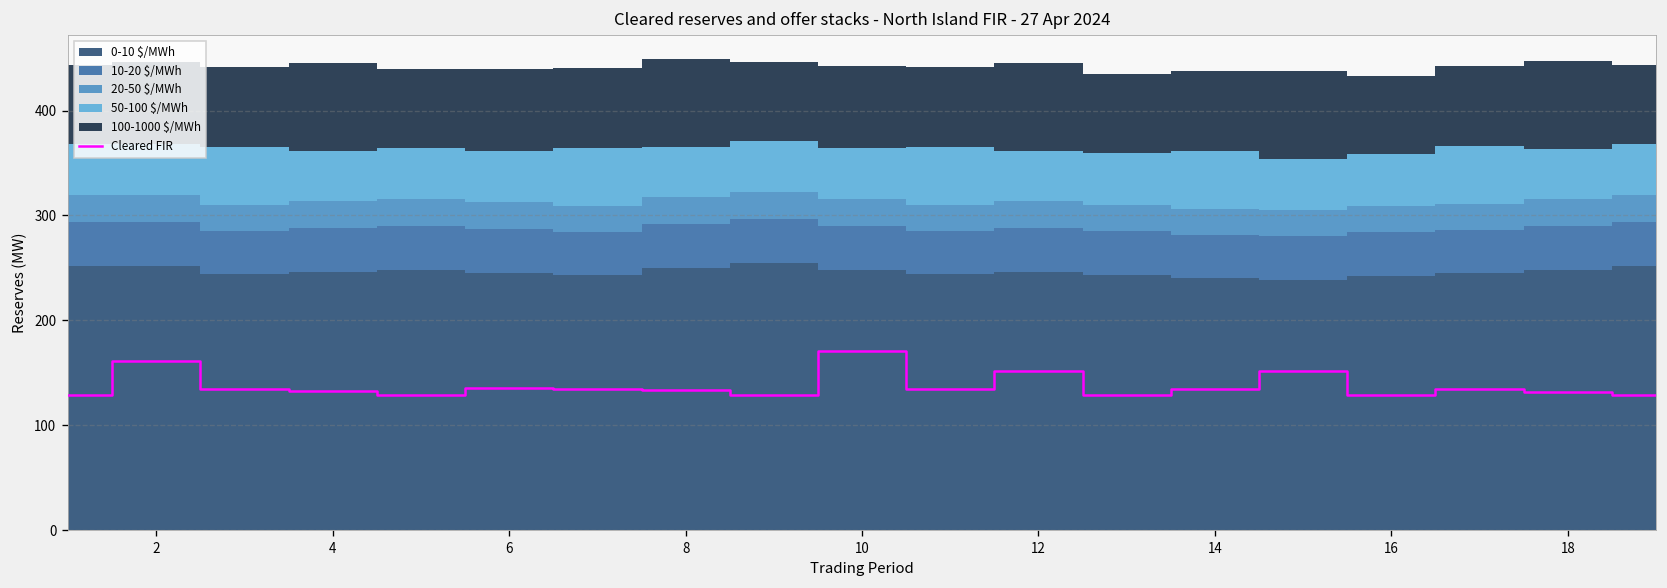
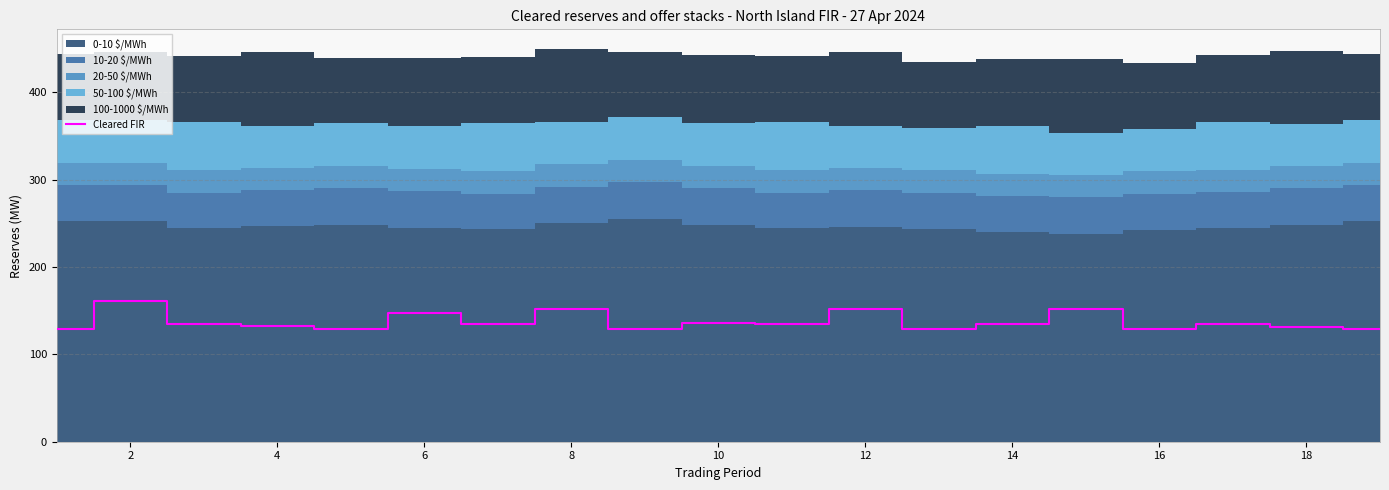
  {
    "Cleared FIR": {
      "2": 160,
      "4": 130,
-     "6": 140,
-     "8": 130,
-     "10": 170,
+     "6": 150,
+     "8": 150,
+     "10": 140,
      "12": 150,
      "14": 130,
      "16": 130,
      "18": 130
    }
  }
